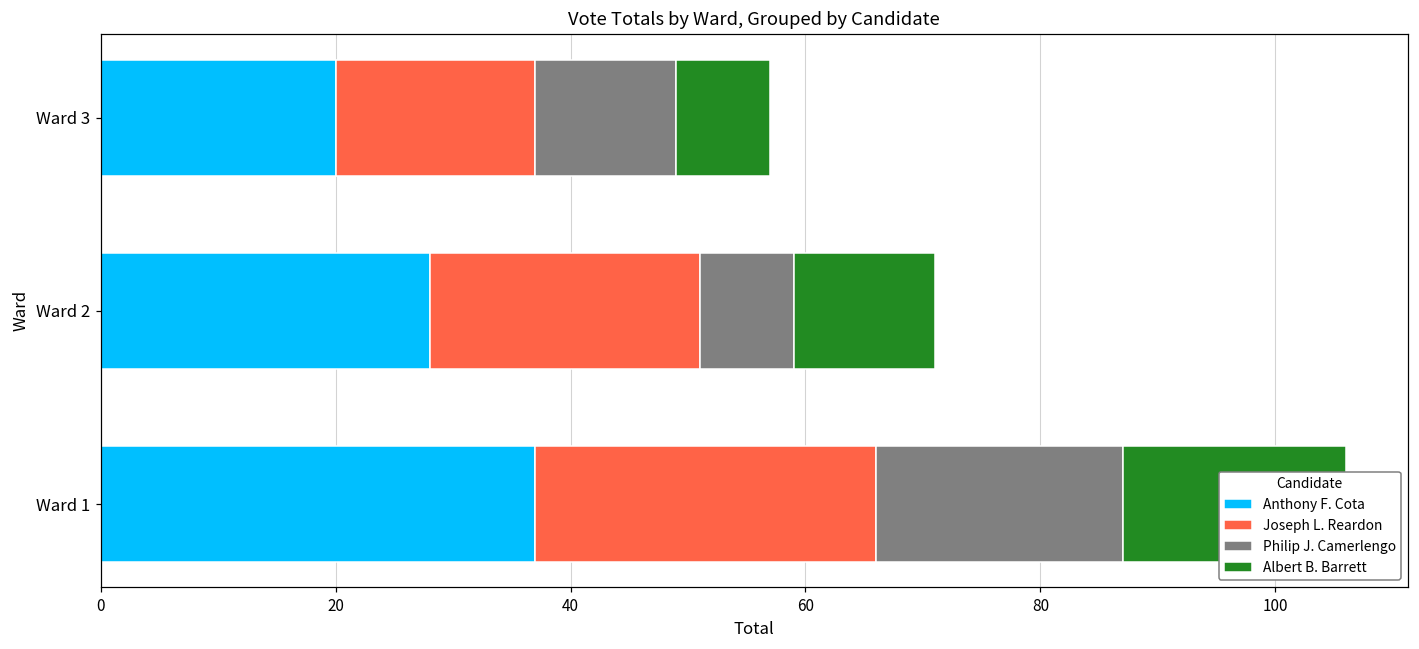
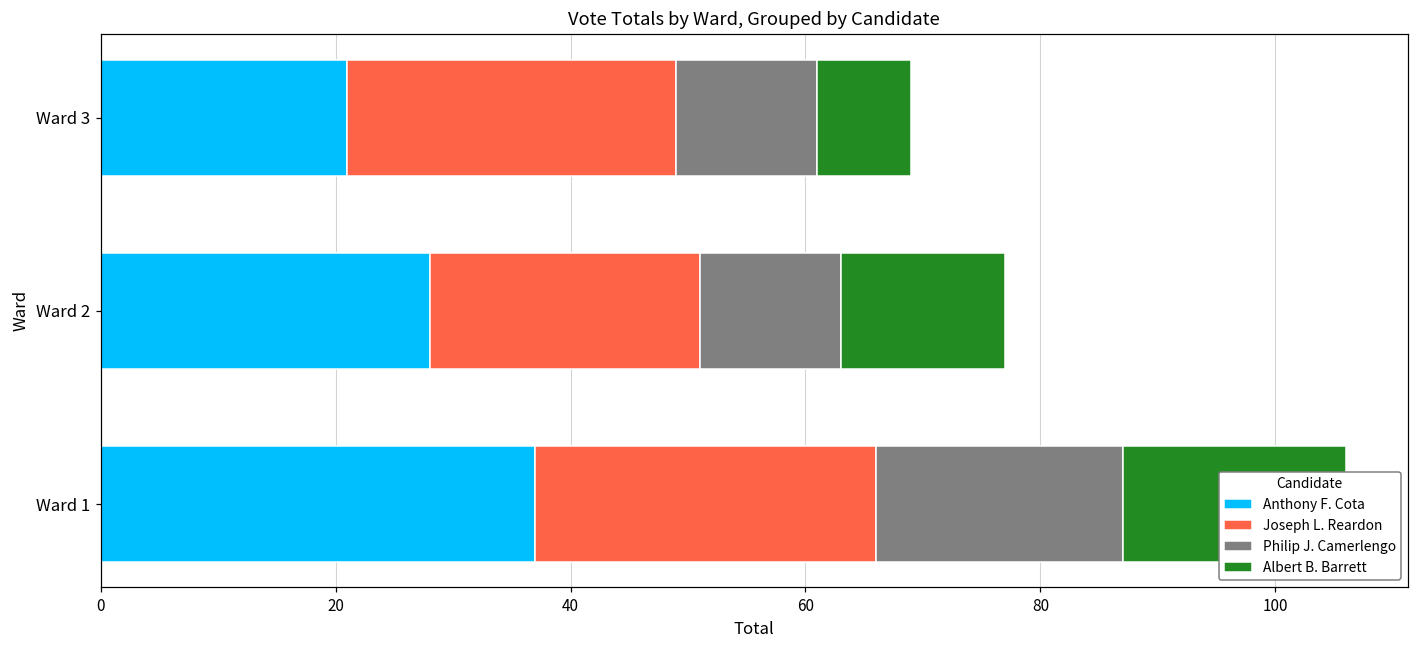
  {
    "Anthony F. Cota": {
-     "Ward 3": 20,
+     "Ward 3": 21,
      "Ward 2": 28,
      "Ward 1": 37
    },
    "Joseph L. Reardon": {
-     "Ward 3": 17,
+     "Ward 3": 28,
      "Ward 2": 23,
      "Ward 1": 29
    },
    "Philip J. Camerlengo": {
      "Ward 3": 12,
-     "Ward 2": 8,
+     "Ward 2": 12,
      "Ward 1": 21
    },
    "Albert B. Barrett": {
      "Ward 3": 8,
-     "Ward 2": 12
+     "Ward 2": 14
    }
  }
